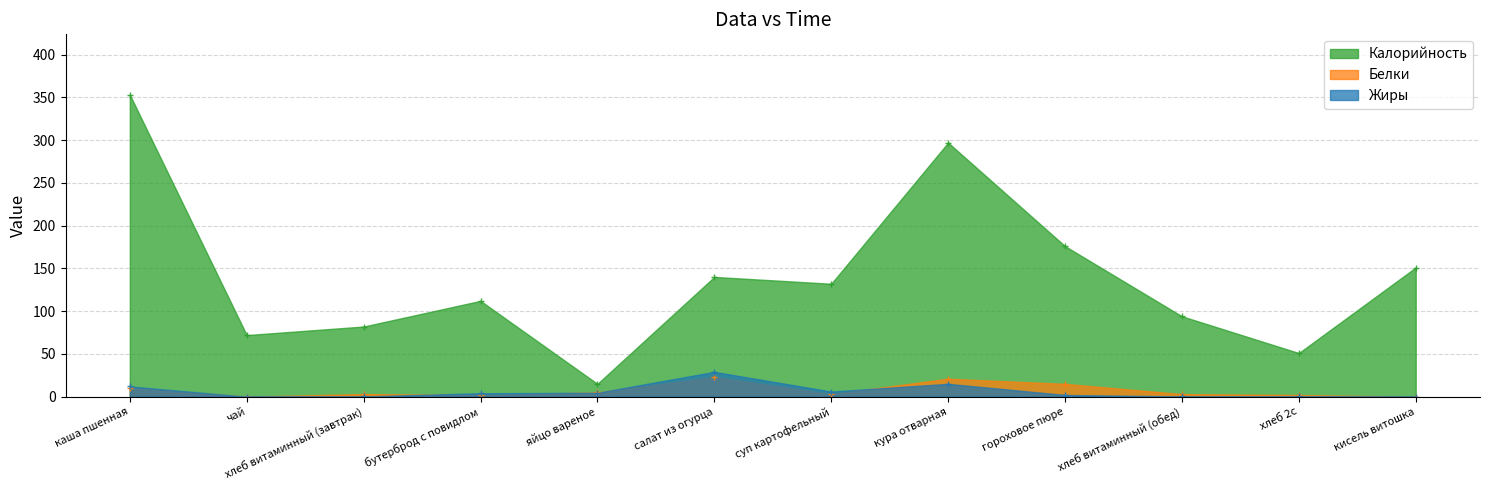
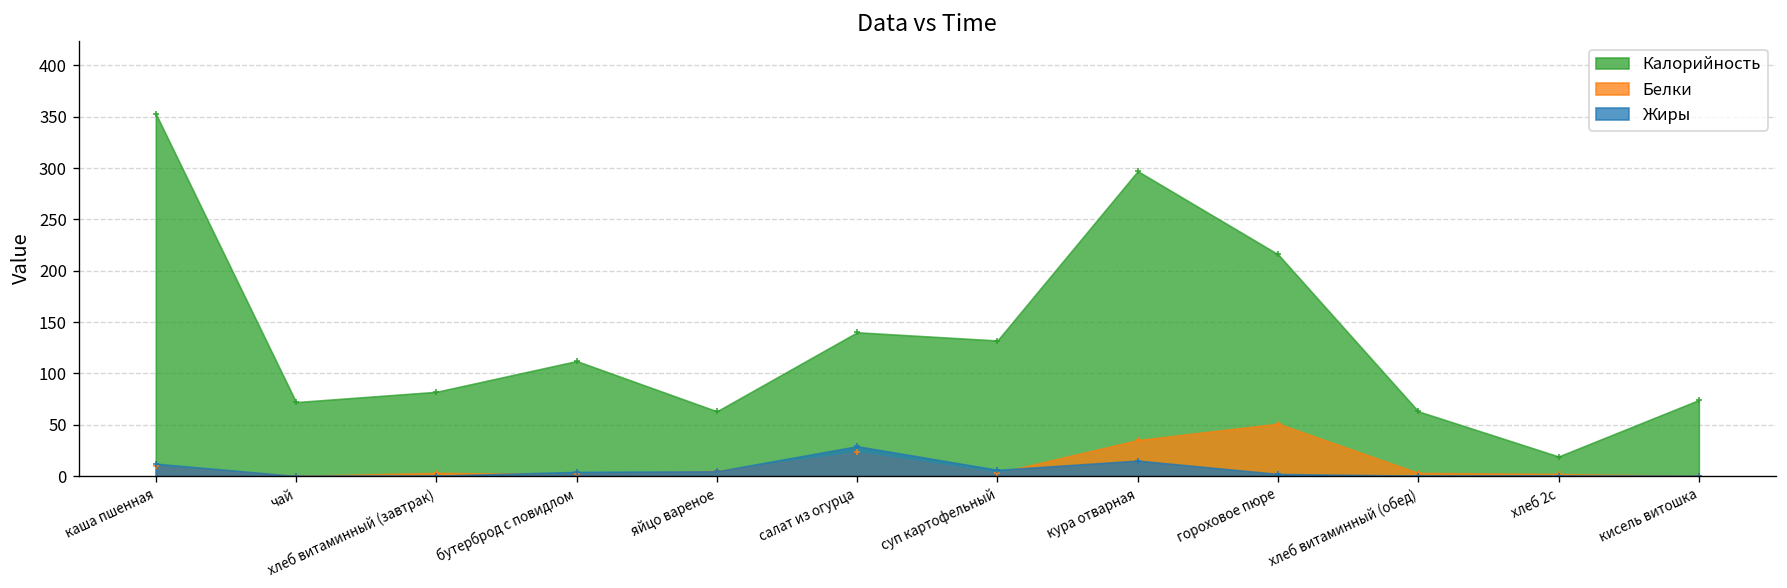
  {
    "Калорийность": {
      "каша пшенная": 350,
      "чай": 70,
      "хлеб витаминный (завтрак)": 80,
      "бутерброд с повидлом": 110,
-     "яйцо вареное": 20,
+     "яйцо вареное": 60,
      "салат из огурца": 140,
      "суп картофельный": 130,
      "кура отварная": 300,
-     "гороховое пюре": 180,
-     "хлеб витаминный (обед)": 90,
-     "хлеб 2с": 50,
-     "кисель витошка": 150
+     "гороховое пюре": 220,
+     "хлеб витаминный (обед)": 60,
+     "хлеб 2с": 20,
+     "кисель витошка": 70
    },
    "Белки": {
      "салат из огурца": 20,
      "суп картофельный": 0,
-     "кура отварная": 20,
-     "гороховое пюре": 20
+     "кура отварная": 40,
+     "гороховое пюре": 50
    },
    "Жиры": {
      "салат из огурца": 30,
      "суп картофельный": 10,
      "кура отварная": 20,
      "гороховое пюре": 0
    }
  }
